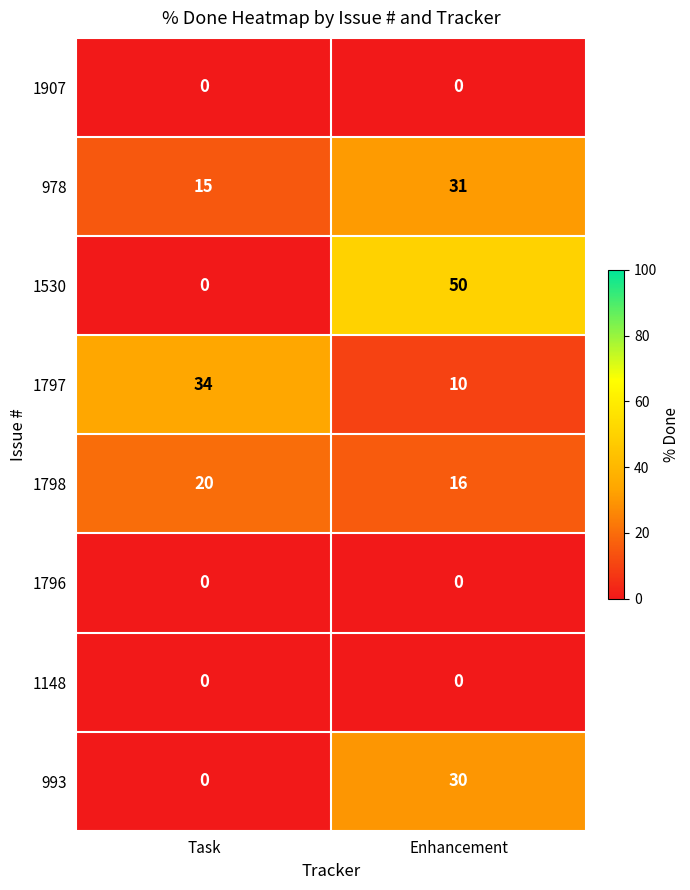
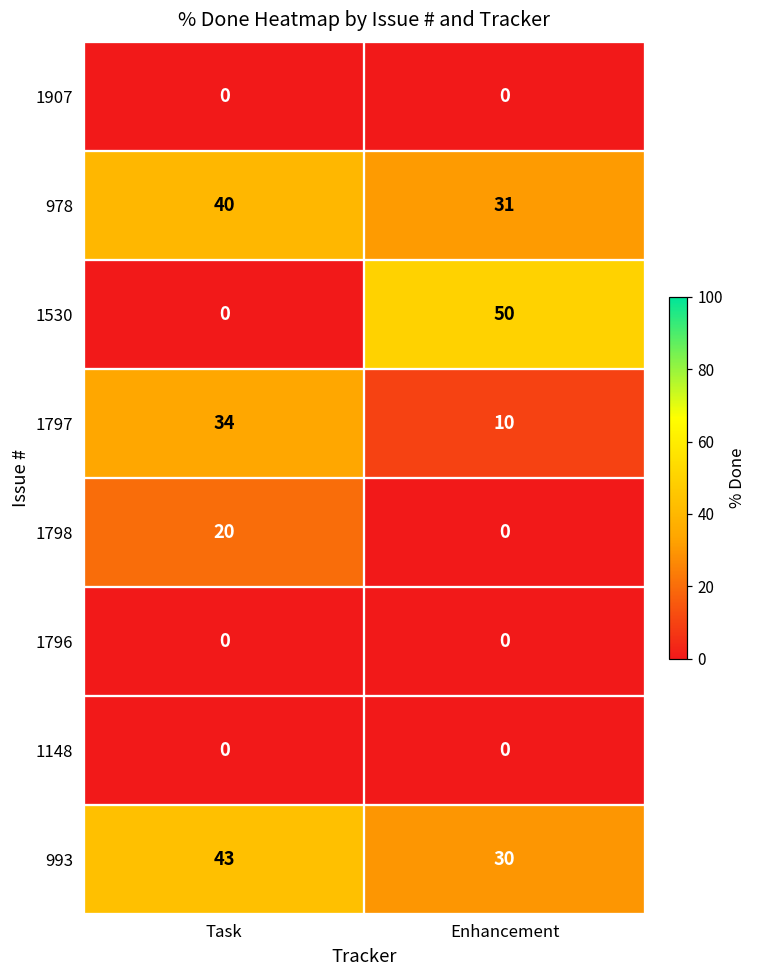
  {
    "1907": {
      "Task": 0,
      "Enhancement": 0
    },
    "978": {
-     "Task": 15,
+     "Task": 40,
      "Enhancement": 31
    },
    "1530": {
      "Task": 0,
      "Enhancement": 50
    },
    "1797": {
      "Task": 34,
      "Enhancement": 10
    },
    "1798": {
      "Task": 20,
-     "Enhancement": 16
+     "Enhancement": 0
    },
    "1796": {
      "Task": 0,
      "Enhancement": 0
    },
    "1148": {
      "Task": 0,
      "Enhancement": 0
    },
    "993": {
-     "Task": 0,
+     "Task": 43,
      "Enhancement": 30
    }
  }
